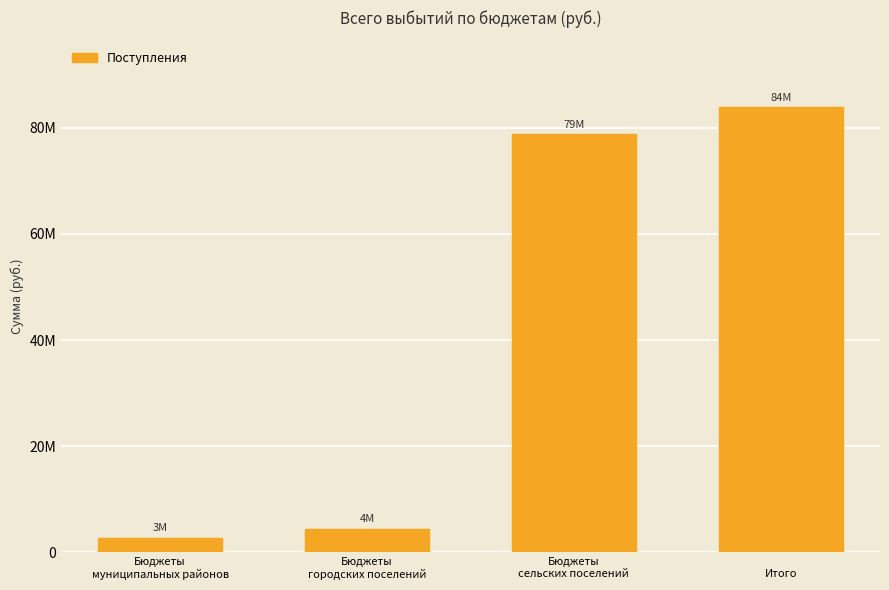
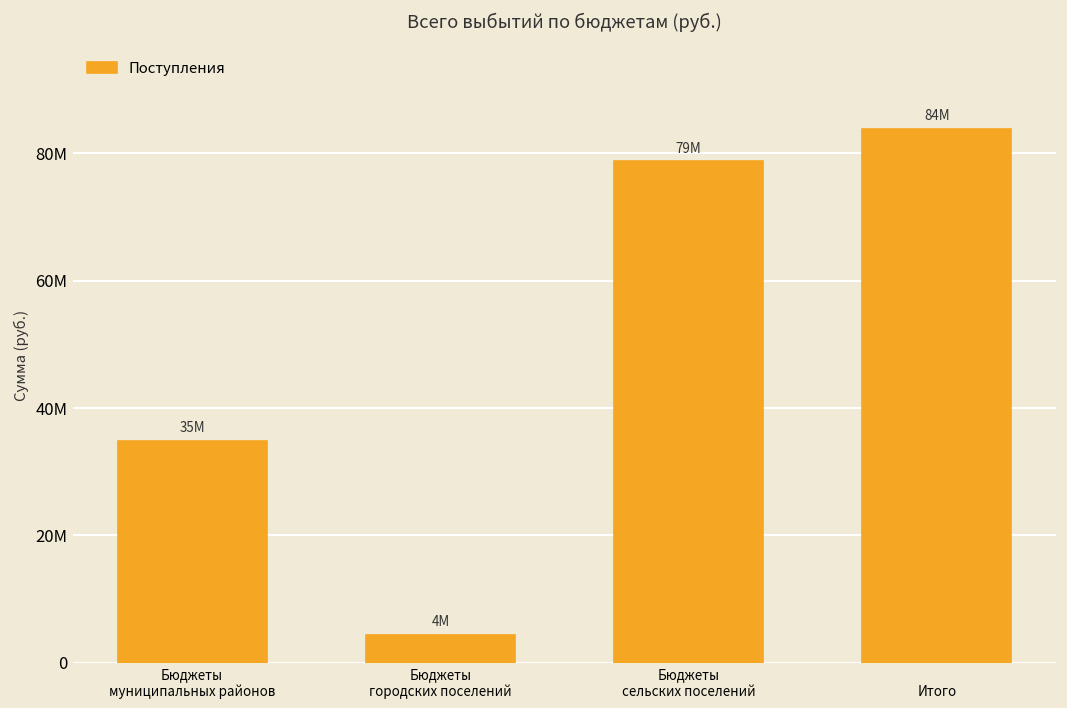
  {
-   "Бюджеты муниципальных районов": "3M",
+   "Бюджеты муниципальных районов": "35M",
    "Бюджеты городских поселений": "4M",
    "Бюджеты сельских поселений": "79M",
    "Итого": "84M"
  }
